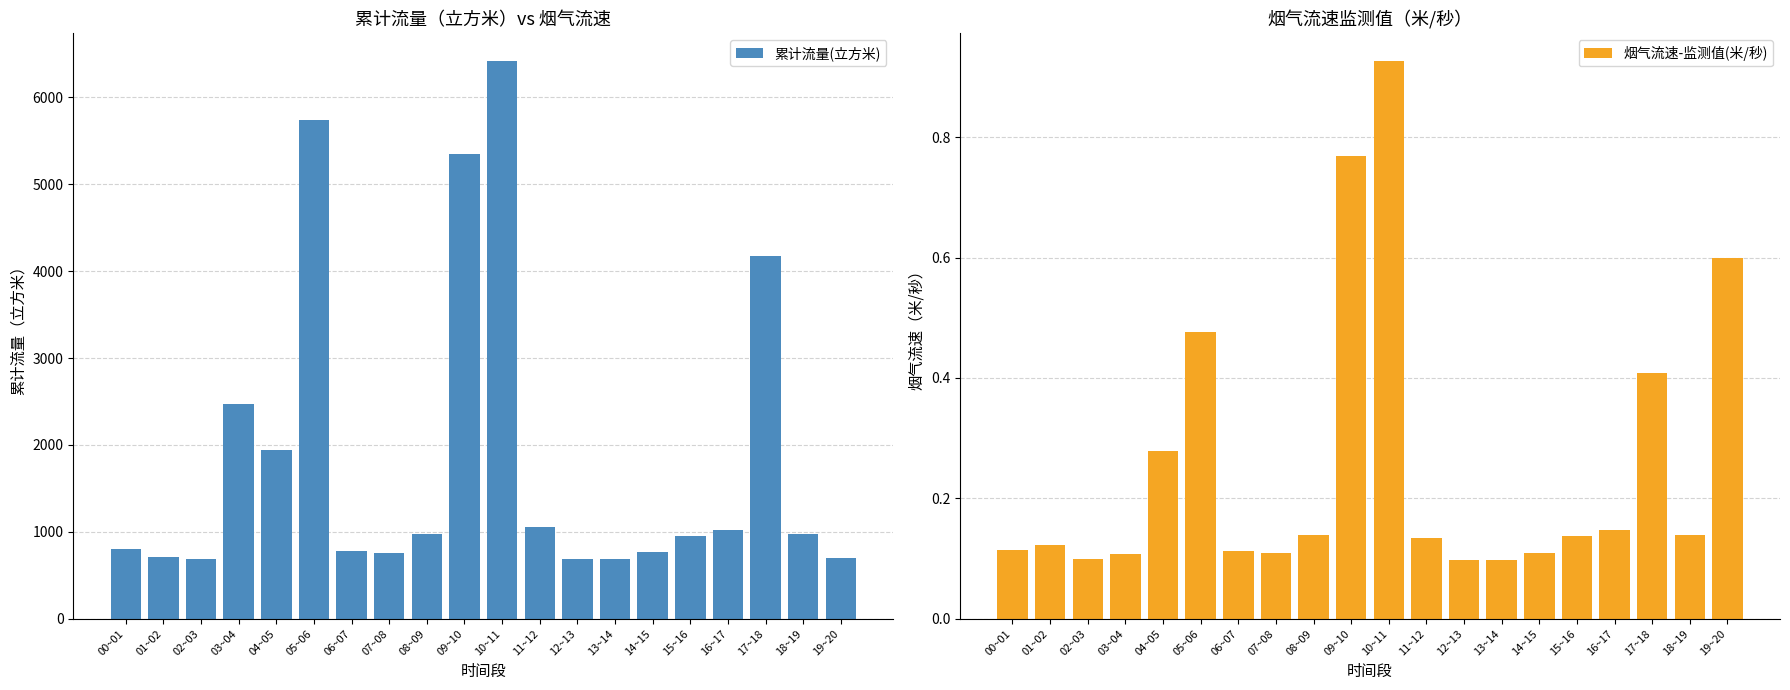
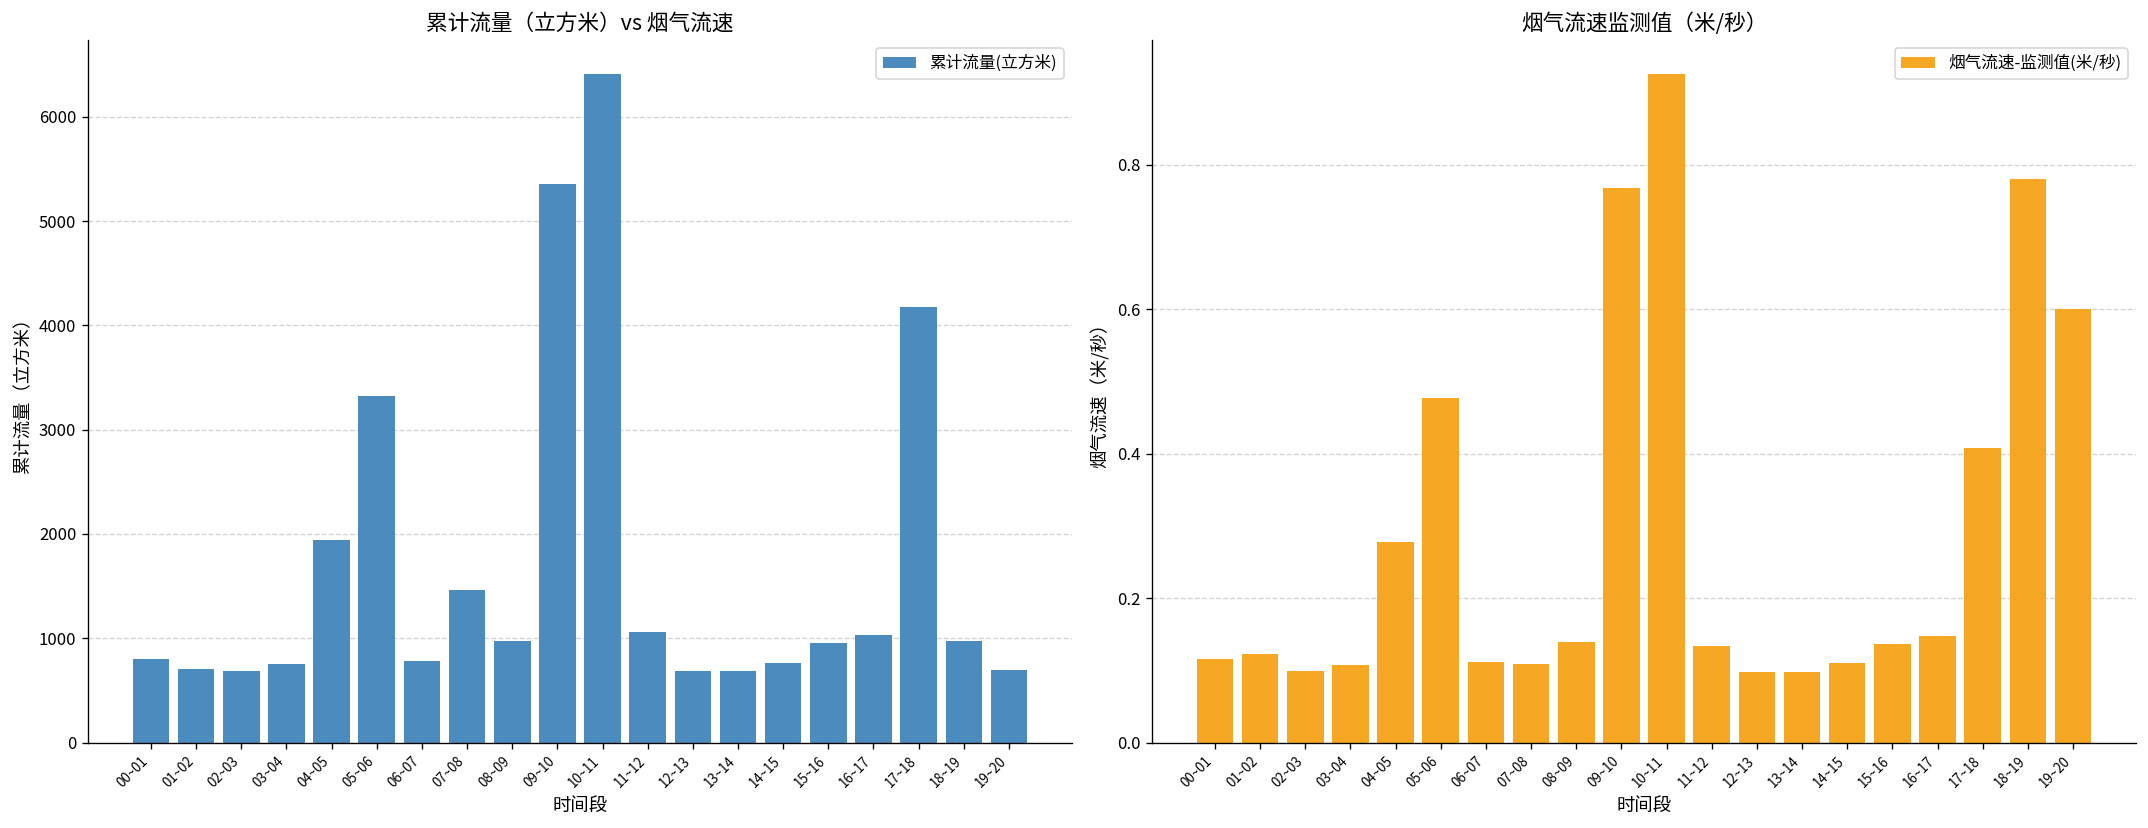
  {
    "累计流量（立方米）vs 烟气流速": {
      "00~01": 800,
      "01~02": 700,
      "02~03": 700,
-     "03~04": 2500,
+     "03~04": 800,
      "04~05": 1900,
-     "05~06": 5700,
+     "05~06": 3300,
      "06~07": 800,
-     "07~08": 800,
+     "07~08": 1500,
      "08~09": 1000,
      "09~10": 5400,
      "10~11": 6400,
      "11~12": 1100,
      "12~13": 700,
      "13~14": 700,
      "14~15": 800,
      "15~16": 1000,
      "16~17": 1000,
      "17~18": 4200,
      "18~19": 1000,
      "19~20": 700
    },
    "烟气流速监测值（米/秒）": {
      "00~01": 0.12,
      "01~02": 0.12,
      "02~03": 0.10,
      "03~04": 0.11,
      "04~05": 0.28,
      "05~06": 0.48,
      "06~07": 0.11,
      "07~08": 0.11,
      "08~09": 0.14,
      "09~10": 0.77,
      "10~11": 0.93,
      "11~12": 0.13,
      "12~13": 0.10,
      "13~14": 0.10,
      "14~15": 0.11,
      "15~16": 0.14,
      "16~17": 0.15,
      "17~18": 0.41,
-     "18~19": 0.14,
+     "18~19": 0.78,
      "19~20": 0.60
    }
  }
